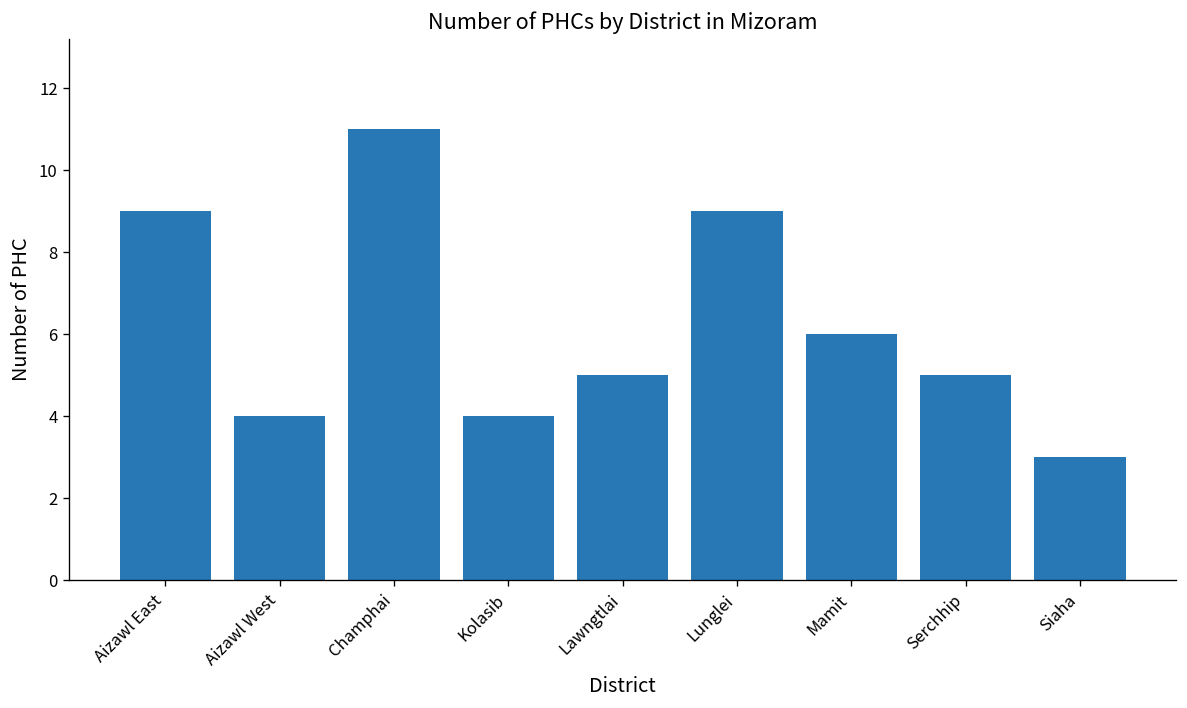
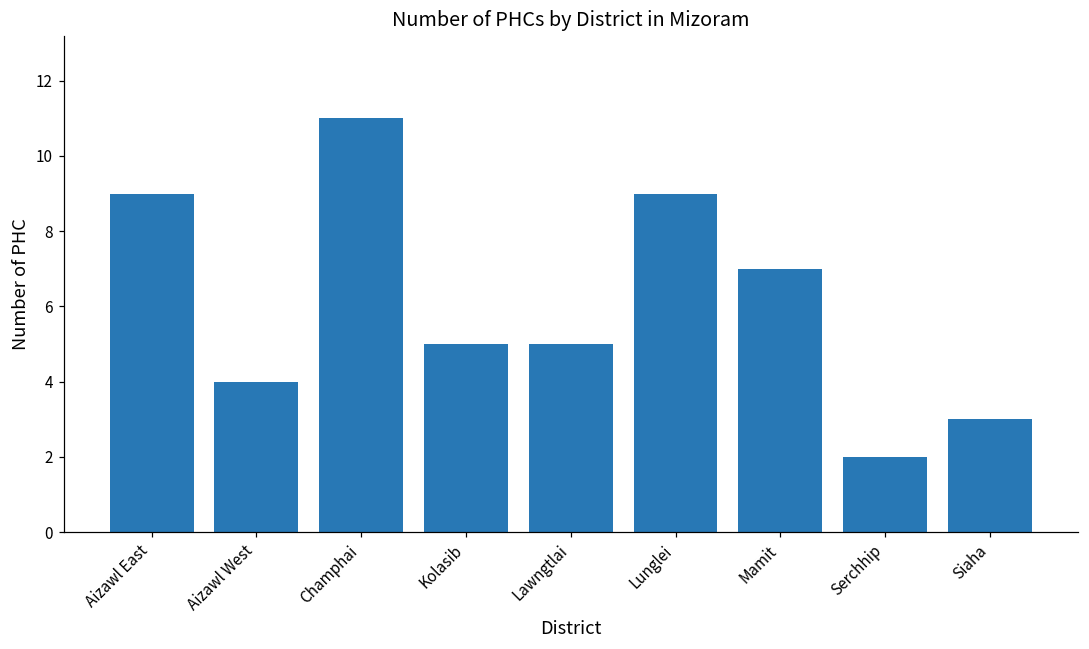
  {
    "Aizawl East": 9,
    "Aizawl West": 4,
    "Champhai": 11,
-   "Kolasib": 4,
+   "Kolasib": 5,
    "Lawngtlai": 5,
    "Lunglei": 9,
-   "Mamit": 6,
-   "Serchhip": 5,
+   "Mamit": 7,
+   "Serchhip": 2,
    "Siaha": 3
  }
